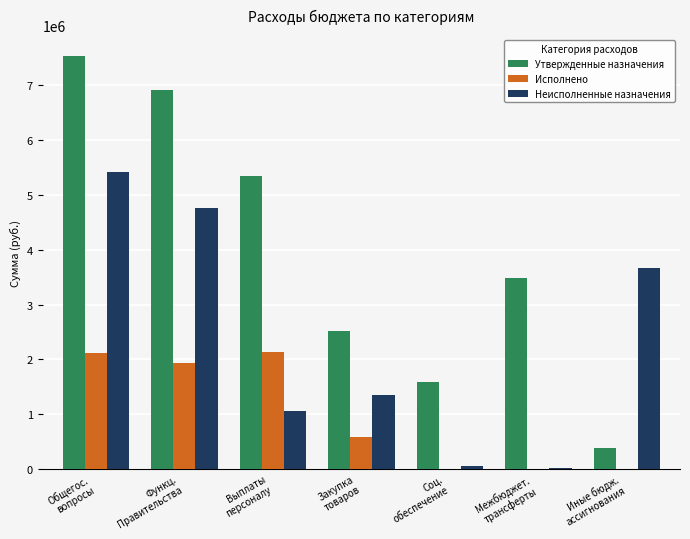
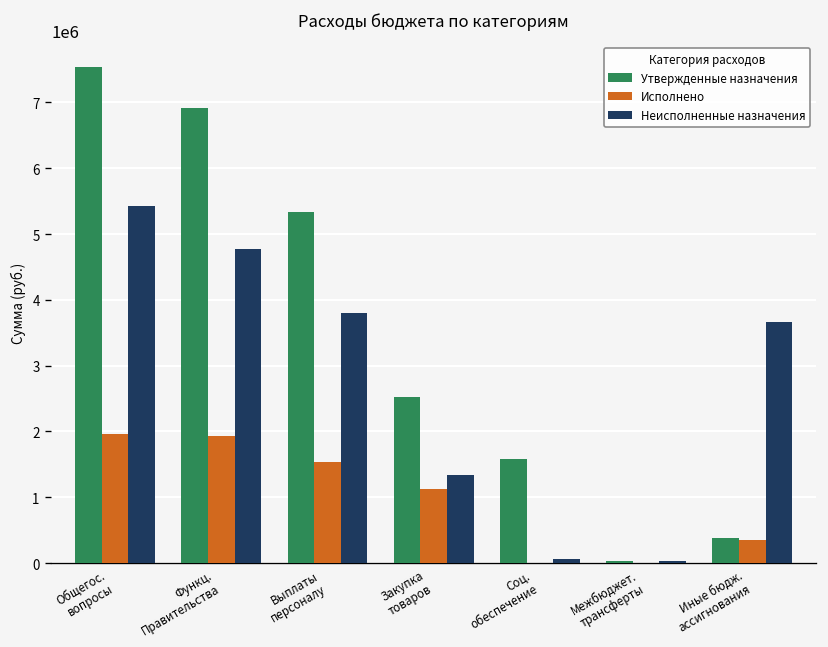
  {
    "Утвержденные назначения": {
      "Общегос. вопросы": 7500000,
      "Функц. Правительства": 6900000,
      "Выплаты персоналу": 5300000,
      "Закупка товаров": 2500000,
      "Соц. обеспечение": 1600000,
-     "Межбюджет. трансферты": 3500000,
+     "Межбюджет. трансферты": 0,
      "Иные бюдж. ассигнования": 400000
    },
    "Исполнено": {
-     "Общегос. вопросы": 2100000,
+     "Общегос. вопросы": 2000000,
      "Функц. Правительства": 1900000,
-     "Выплаты персоналу": 2100000,
-     "Закупка товаров": 600000,
+     "Выплаты персоналу": 1500000,
+     "Закупка товаров": 1100000,
      "Соц. обеспечение": 0,
      "Межбюджет. трансферты": 0,
-     "Иные бюдж. ассигнования": 0
+     "Иные бюдж. ассигнования": 400000
    },
    "Неисполненные назначения": {
      "Общегос. вопросы": 5400000,
      "Функц. Правительства": 4800000,
-     "Выплаты персоналу": 1000000,
+     "Выплаты персоналу": 3800000,
      "Закупка товаров": 1300000,
      "Соц. обеспечение": 100000,
      "Иные бюдж. ассигнования": 3700000
    }
  }
